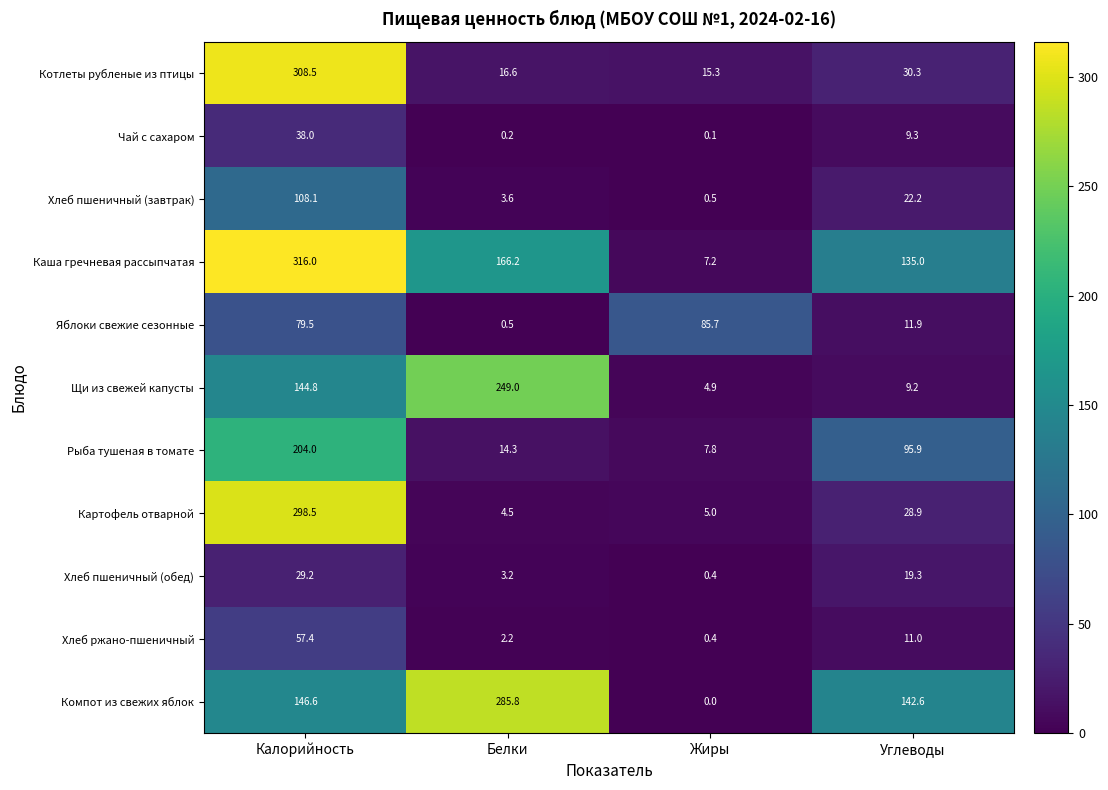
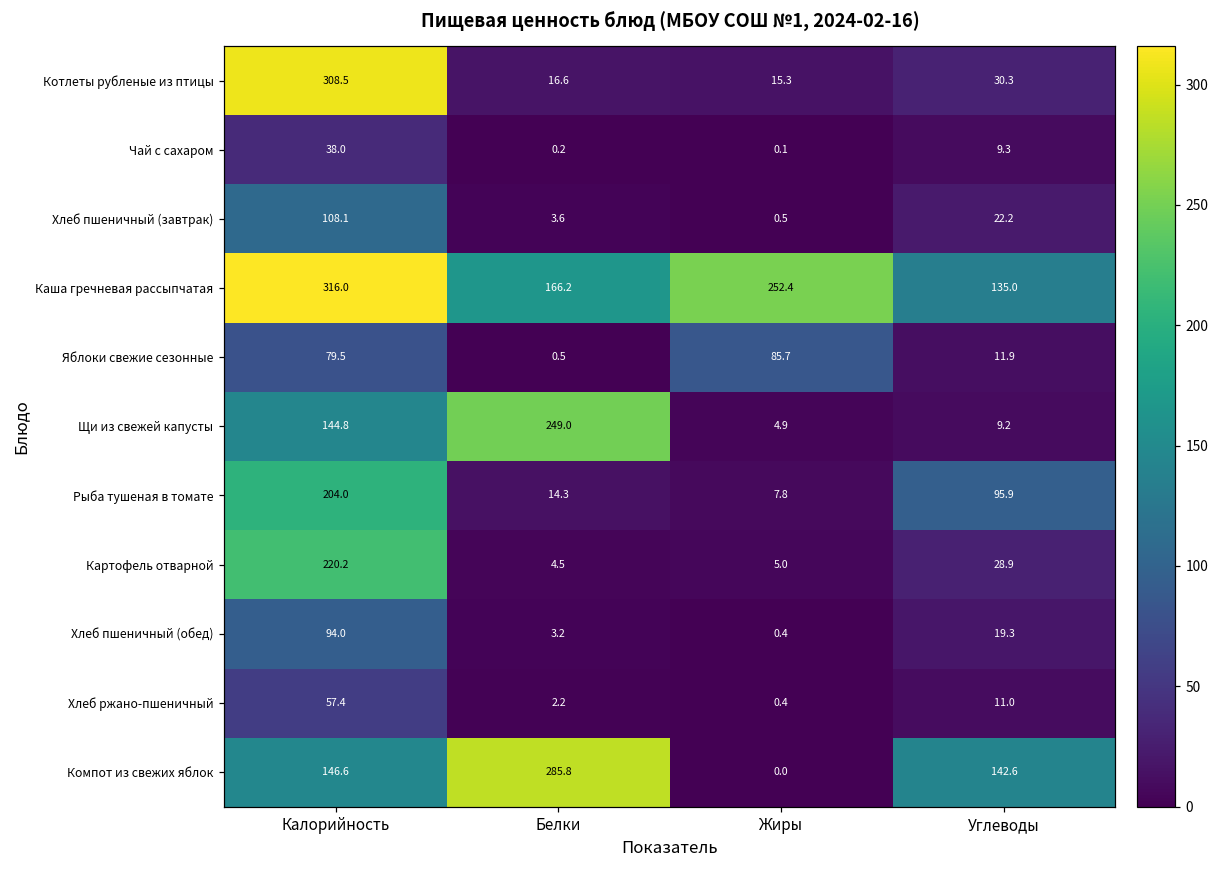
  {
    "Котлеты рубленые из птицы": {
      "Калорийность": 308.5,
      "Белки": 16.6,
      "Жиры": 15.3,
      "Углеводы": 30.3
    },
    "Чай с сахаром": {
      "Калорийность": 38.0,
      "Белки": 0.2,
      "Жиры": 0.1,
      "Углеводы": 9.3
    },
    "Хлеб пшеничный (завтрак)": {
      "Калорийность": 108.1,
      "Белки": 3.6,
      "Жиры": 0.5,
      "Углеводы": 22.2
    },
    "Каша гречневая рассыпчатая": {
      "Калорийность": 316.0,
      "Белки": 166.2,
-     "Жиры": 7.2,
+     "Жиры": 252.4,
      "Углеводы": 135.0
    },
    "Яблоки свежие сезонные": {
      "Калорийность": 79.5,
      "Белки": 0.5,
      "Жиры": 85.7,
      "Углеводы": 11.9
    },
    "Щи из свежей капусты": {
      "Калорийность": 144.8,
      "Белки": 249.0,
      "Жиры": 4.9,
      "Углеводы": 9.2
    },
    "Рыба тушеная в томате": {
      "Калорийность": 204.0,
      "Белки": 14.3,
      "Жиры": 7.8,
      "Углеводы": 95.9
    },
    "Картофель отварной": {
-     "Калорийность": 298.5,
+     "Калорийность": 220.2,
      "Белки": 4.5,
      "Жиры": 5.0,
      "Углеводы": 28.9
    },
    "Хлеб пшеничный (обед)": {
-     "Калорийность": 29.2,
+     "Калорийность": 94.0,
      "Белки": 3.2,
      "Жиры": 0.4,
      "Углеводы": 19.3
    },
    "Хлеб ржано-пшеничный": {
      "Калорийность": 57.4,
      "Белки": 2.2,
      "Жиры": 0.4,
      "Углеводы": 11.0
    },
    "Компот из свежих яблок": {
      "Калорийность": 146.6,
      "Белки": 285.8,
      "Жиры": 0.0,
      "Углеводы": 142.6
    }
  }
